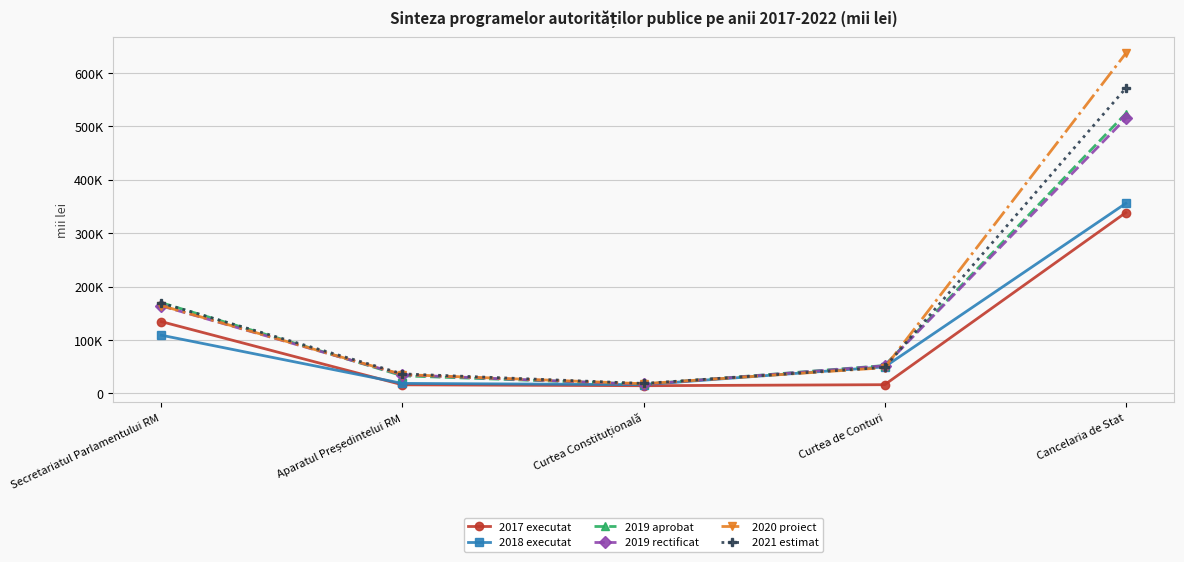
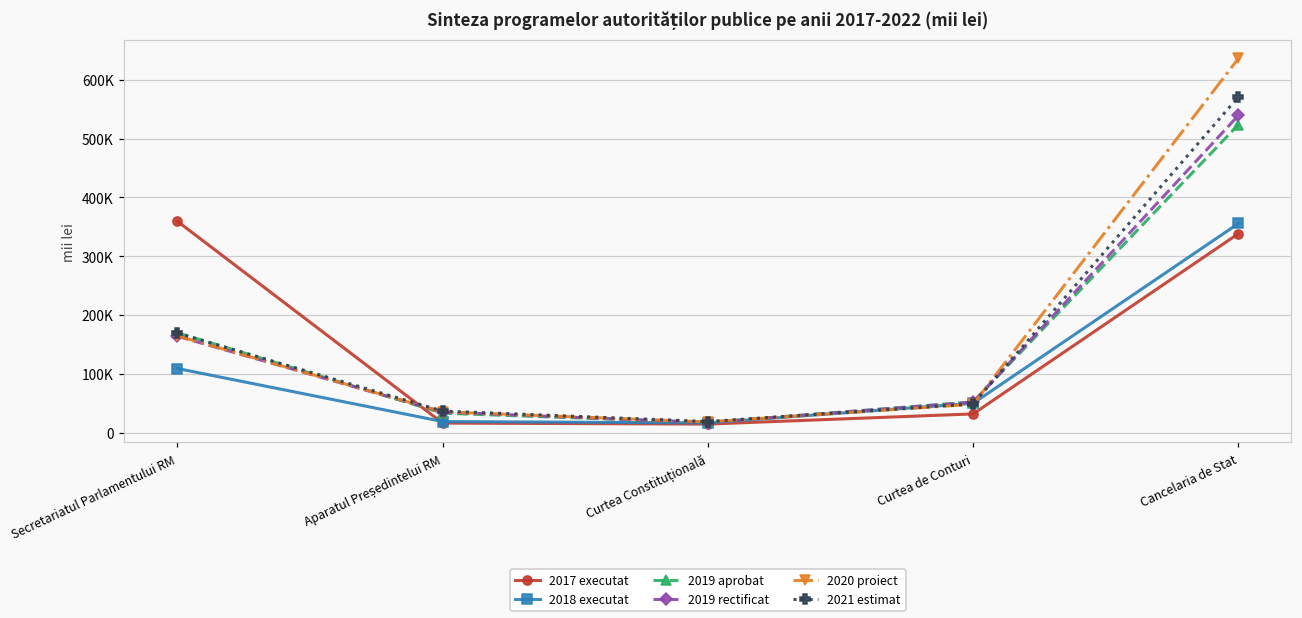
  {
    "2017 executat": {
-     "Secretariatul Parlamentului RM": 130000,
-     "Curtea de Conturi": 20000,
+     "Secretariatul Parlamentului RM": 360000,
+     "Curtea de Conturi": 30000,
      "Cancelaria de Stat": 340000
    },
    "2018 executat": {
      "Secretariatul Parlamentului RM": 110000,
      "Cancelaria de Stat": 360000
    },
    "2019 aprobat": {
      "Cancelaria de Stat": 520000
    },
    "2019 rectificat": {
-     "Cancelaria de Stat": 510000
+     "Cancelaria de Stat": 540000
    },
    "2020 proiect": {
      "Cancelaria de Stat": 640000
    },
    "2021 estimat": {
      "Cancelaria de Stat": 570000
    }
  }
